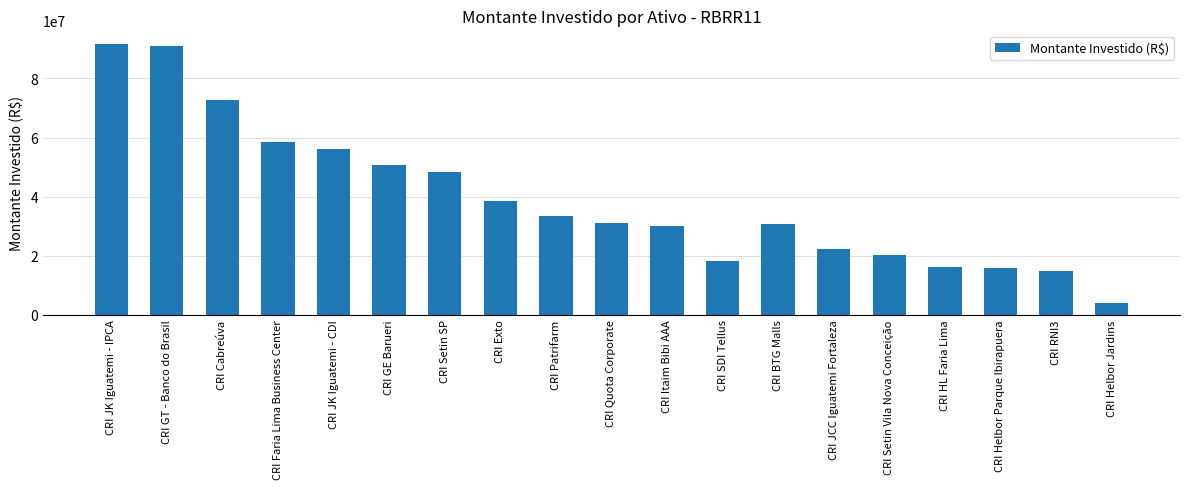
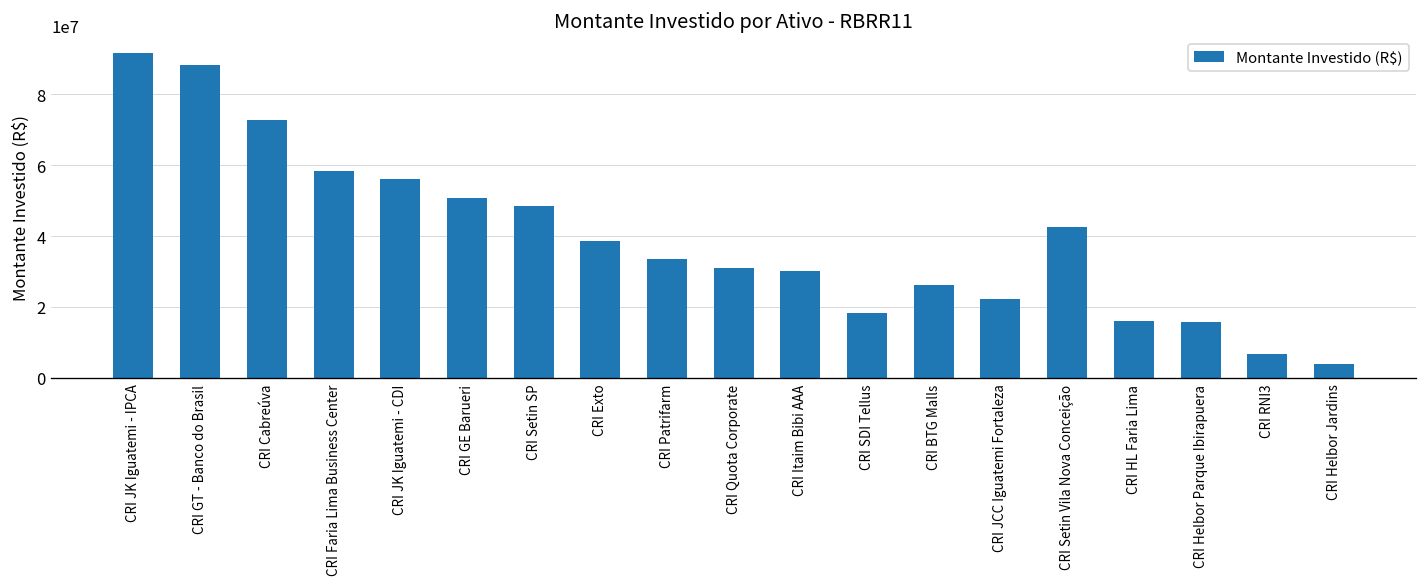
  {
    "CRI JK Iguatemi - IPCA": 92000000,
-   "CRI GT - Banco do Brasil": 91000000,
+   "CRI GT - Banco do Brasil": 88000000,
    "CRI Cabreúva": 73000000,
    "CRI Faria Lima Business Center": 58000000,
    "CRI JK Iguatemi - CDI": 56000000,
    "CRI GE Barueri": 51000000,
    "CRI Setin SP": 48000000,
    "CRI Exto": 38000000,
    "CRI Patrifarm": 33000000,
    "CRI Quota Corporate": 31000000,
    "CRI Itaim Bibi AAA": 30000000,
    "CRI SDI Tellus": 18000000,
-   "CRI BTG Malls": 31000000,
+   "CRI BTG Malls": 26000000,
    "CRI JCC Iguatemi Fortaleza": 22000000,
-   "CRI Setin Vila Nova Conceição": 20000000,
+   "CRI Setin Vila Nova Conceição": 43000000,
    "CRI HL Faria Lima": 16000000,
    "CRI Helbor Parque Ibirapuera": 16000000,
-   "CRI RNI3": 15000000,
+   "CRI RNI3": 7000000,
    "CRI Helbor Jardins": 4000000
  }
